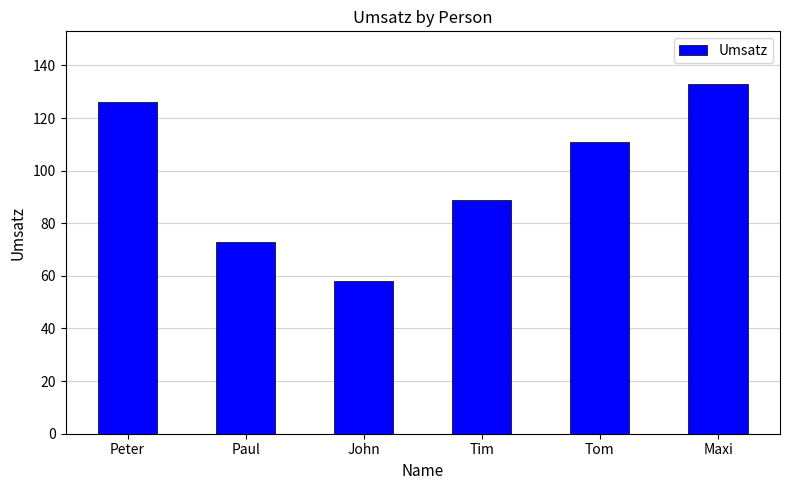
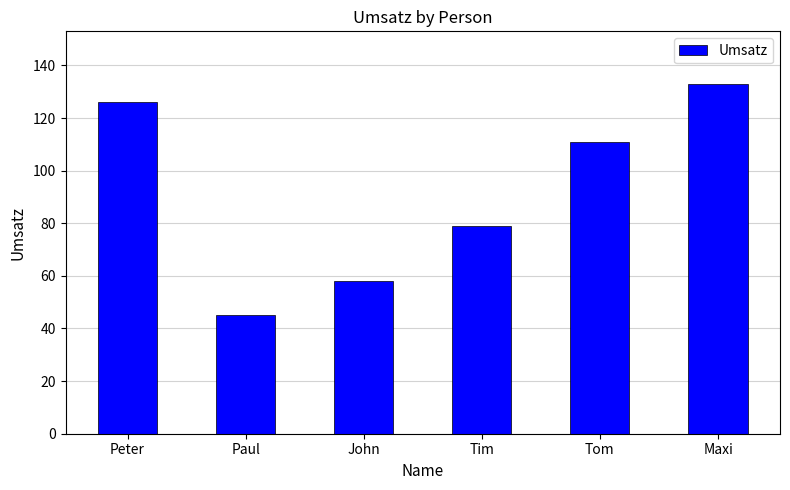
  {
    "Peter": 126,
-   "Paul": 73,
+   "Paul": 45,
    "John": 58,
-   "Tim": 89,
+   "Tim": 79,
    "Tom": 111,
    "Maxi": 133
  }
